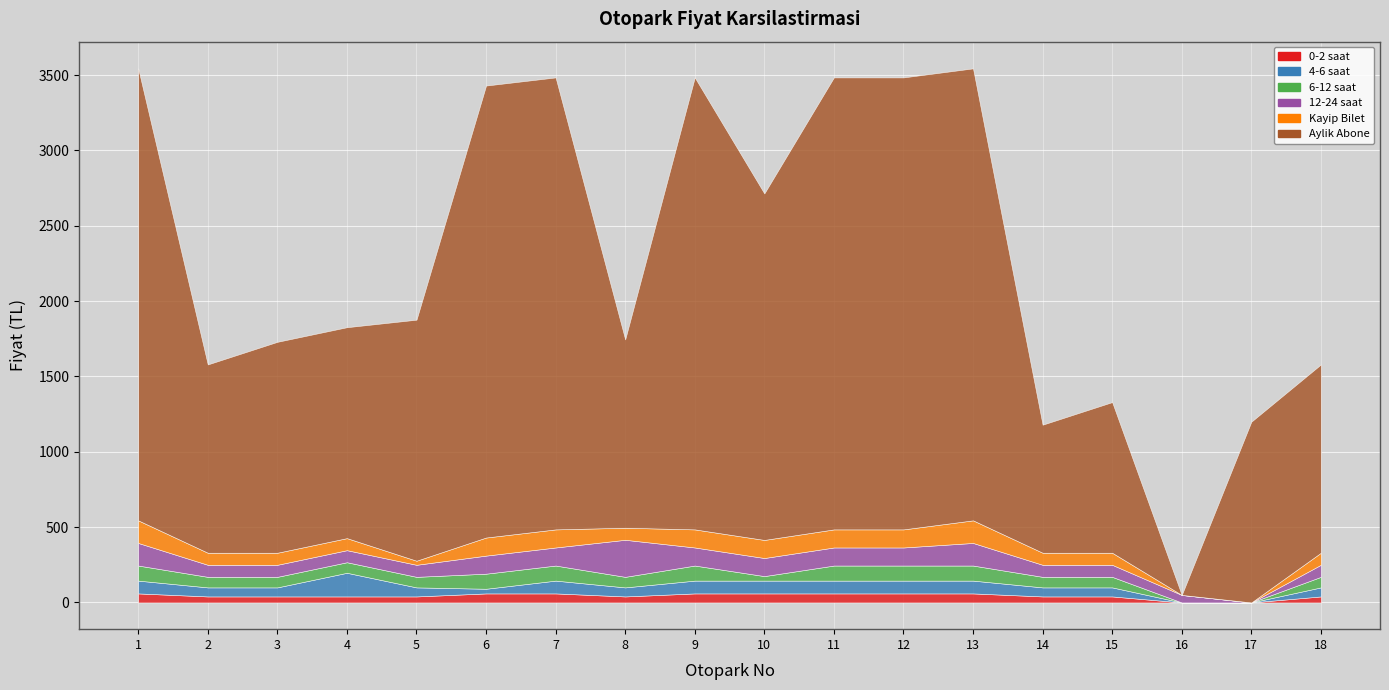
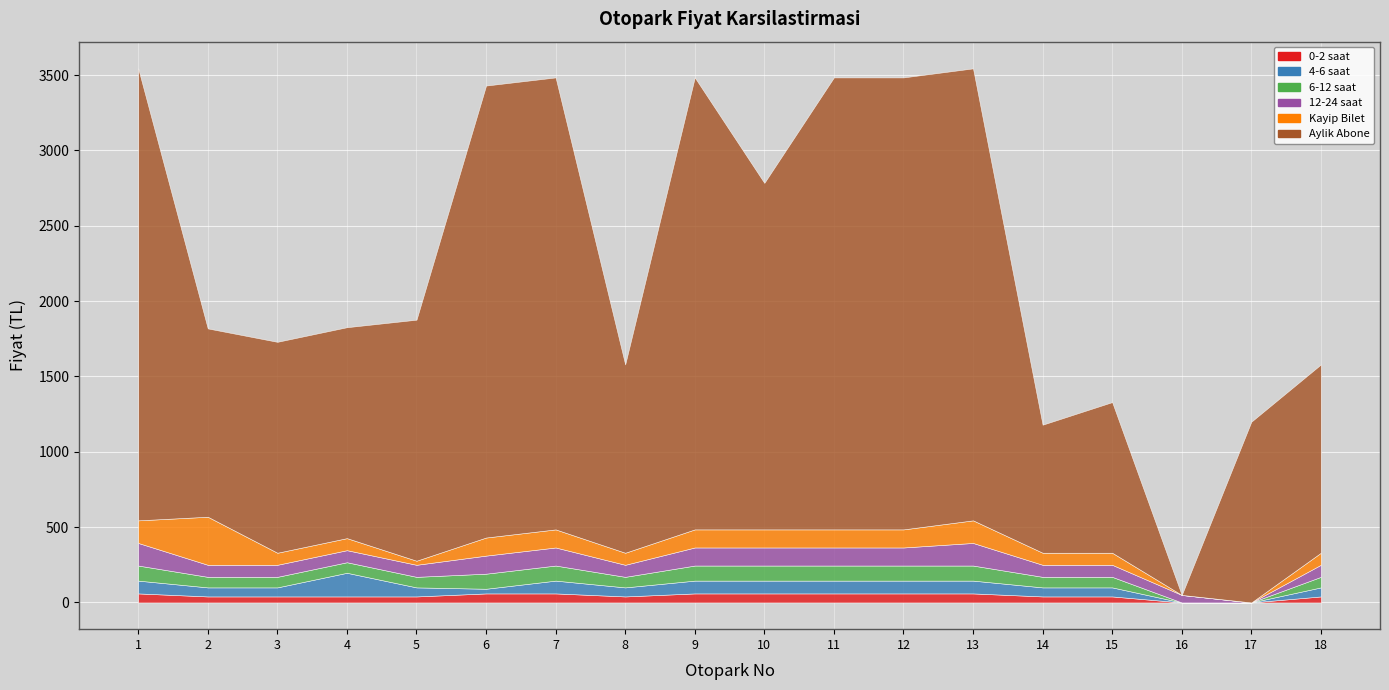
  {
    "0-2 saat": {
      "1": 60,
      "2": 40,
      "3": 40,
      "4": 40,
      "5": 40,
      "6": 60,
      "7": 60,
      "8": 40,
      "9": 60,
      "10": 60,
      "11": 60,
      "12": 60,
      "13": 60,
      "14": 40,
      "15": 40,
      "18": 40
    },
    "4-6 saat": {
      "1": 90,
      "2": 60,
      "3": 60,
      "4": 160,
      "5": 60,
      "6": 30,
      "7": 90,
      "8": 60,
      "9": 90,
      "10": 90,
      "11": 90,
      "12": 90,
      "13": 90,
      "14": 60,
      "15": 60,
      "18": 60
    },
    "6-12 saat": {
      "1": 100,
      "2": 70,
      "3": 70,
      "4": 70,
      "5": 70,
      "6": 100,
      "7": 100,
      "8": 70,
      "9": 100,
-     "10": 30,
+     "10": 100,
      "11": 100,
      "12": 100,
      "13": 100,
      "14": 70,
      "15": 70,
      "18": 70
    },
    "12-24 saat": {
      "1": 150,
      "2": 80,
      "3": 80,
      "4": 80,
      "5": 80,
      "6": 120,
      "7": 120,
-     "8": 250,
+     "8": 80,
      "9": 120,
      "10": 120,
      "11": 120,
      "12": 120,
      "13": 150,
      "14": 80,
      "15": 80,
      "18": 80
    },
    "Kayip Bilet": {
      "1": 150,
-     "2": 80,
+     "2": 320,
      "3": 80,
      "4": 80,
      "5": 30,
      "6": 120,
      "7": 120,
      "8": 80,
      "9": 120,
      "10": 120,
      "11": 120,
      "12": 120,
      "13": 150,
      "14": 80,
      "15": 80,
      "18": 80
    },
    "Aylik Abone": {
      "1": 3000,
      "2": 1250,
      "3": 1400,
      "4": 1400,
      "5": 1600,
      "6": 3000,
      "7": 3000,
      "8": 1250,
      "9": 3000,
      "10": 2300,
      "11": 3000,
      "12": 3000,
      "13": 3000,
      "14": 850,
      "15": 1000,
      "17": 1200,
      "18": 1250
    }
  }
